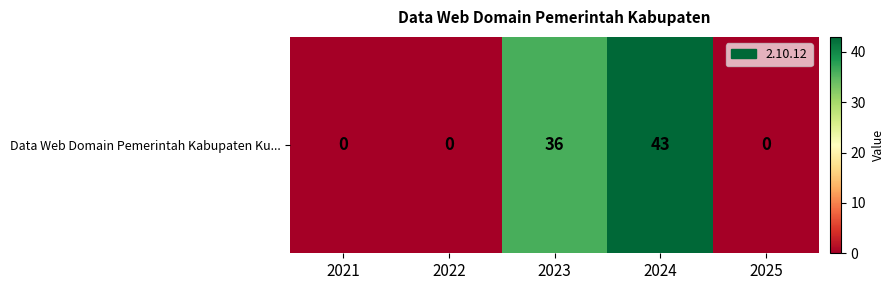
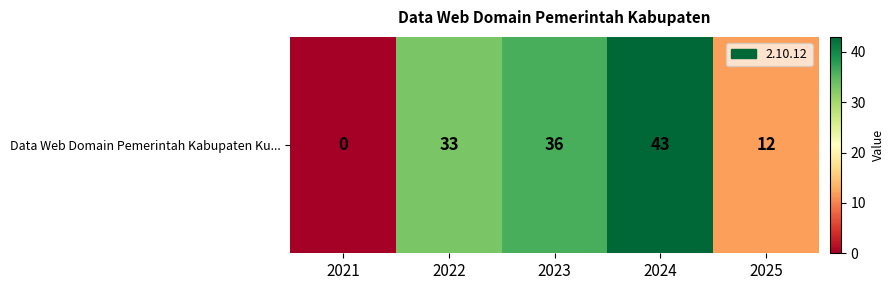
  {
    "Data Web Domain Pemerintah Kabupaten Ku...": {
      "2021": 0,
-     "2022": 0,
+     "2022": 33,
      "2023": 36,
      "2024": 43,
-     "2025": 0
+     "2025": 12
    }
  }
